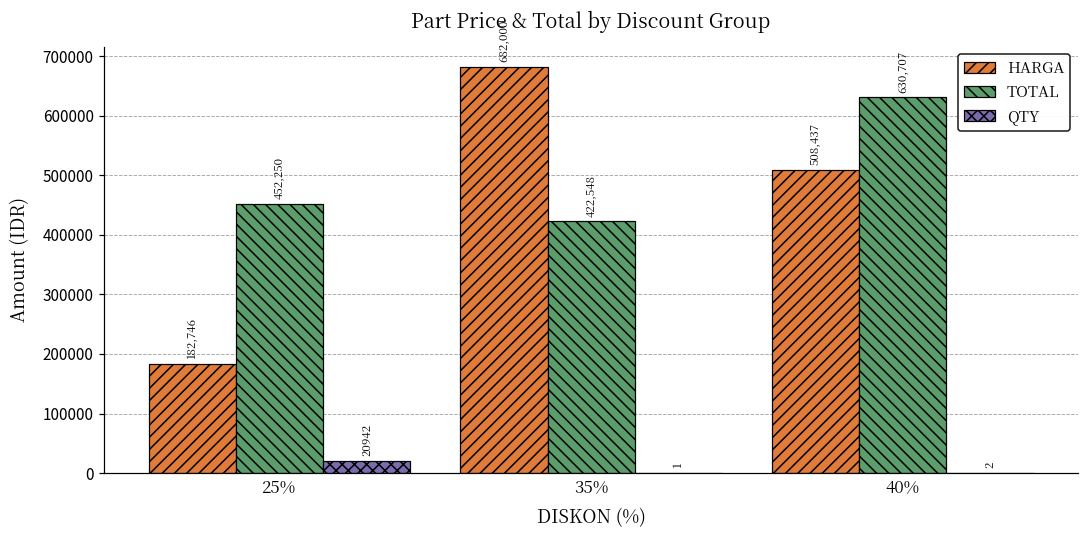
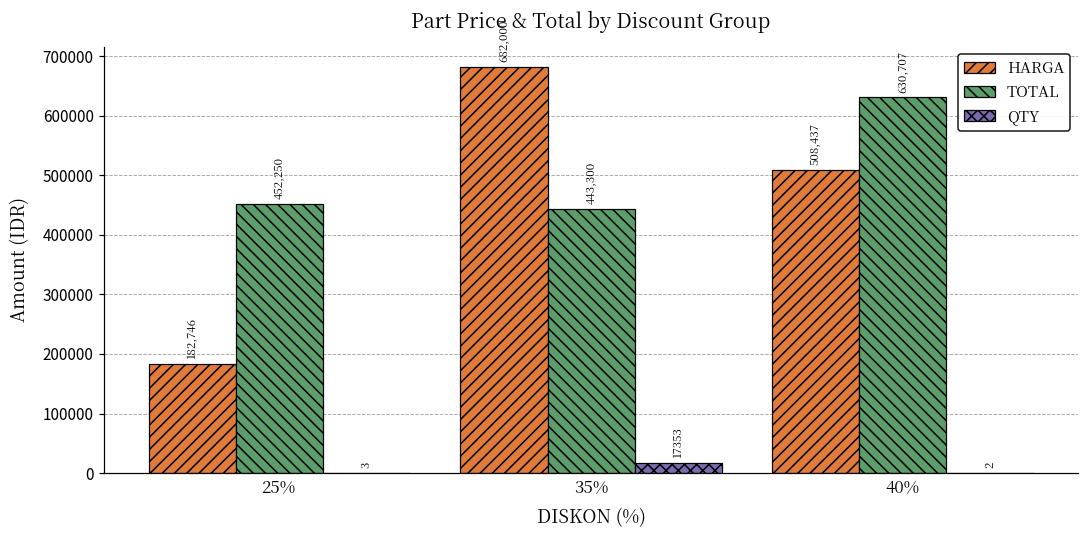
  {
    "HARGA": {
      "25%": "182,746",
      "35%": "682,000",
      "40%": "508,437"
    },
    "TOTAL": {
      "25%": "452,250",
-     "35%": "422,548",
+     "35%": "443,300",
      "40%": "630,707"
    },
    "QTY": {
-     "25%": "20942",
-     "35%": "1",
+     "25%": "3",
+     "35%": "17353",
      "40%": "2"
    }
  }
